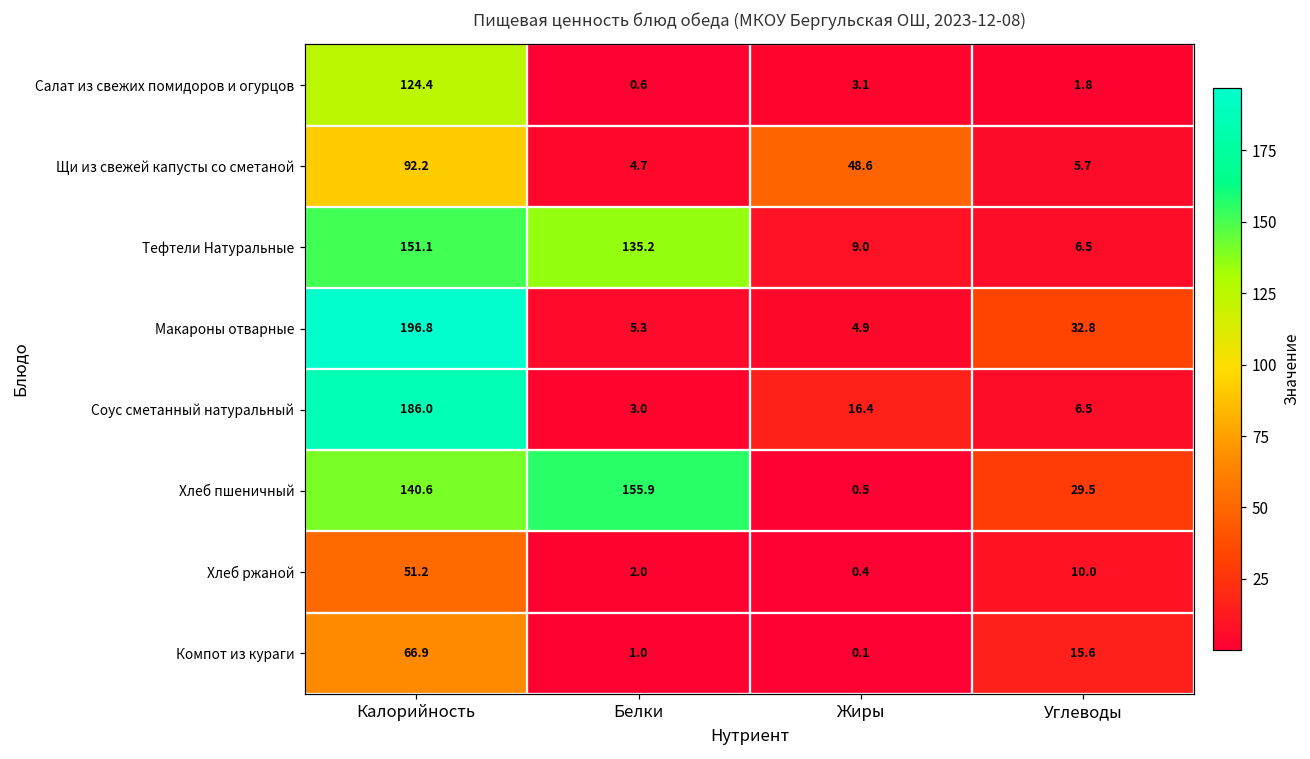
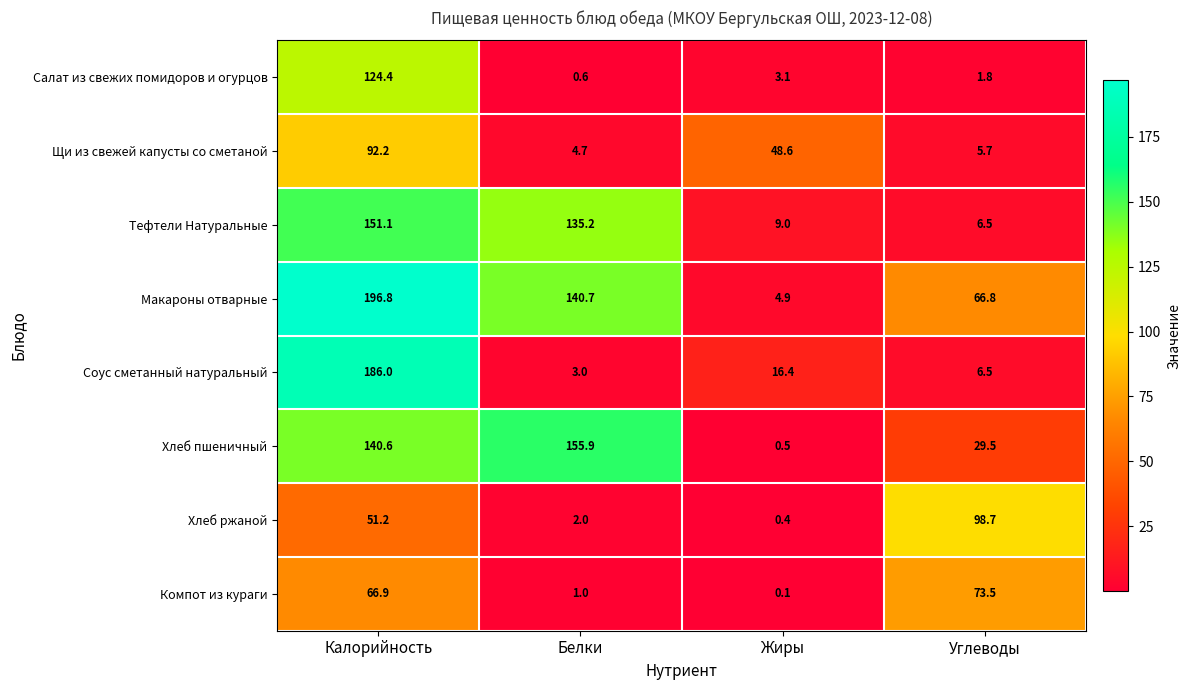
  {
    "Салат из свежих помидоров и огурцов": {
      "Калорийность": 124.4,
      "Белки": 0.6,
      "Жиры": 3.1,
      "Углеводы": 1.8
    },
    "Щи из свежей капусты со сметаной": {
      "Калорийность": 92.2,
      "Белки": 4.7,
      "Жиры": 48.6,
      "Углеводы": 5.7
    },
    "Тефтели Натуральные": {
      "Калорийность": 151.1,
      "Белки": 135.2,
      "Жиры": 9.0,
      "Углеводы": 6.5
    },
    "Макароны отварные": {
      "Калорийность": 196.8,
-     "Белки": 5.3,
+     "Белки": 140.7,
      "Жиры": 4.9,
-     "Углеводы": 32.8
+     "Углеводы": 66.8
    },
    "Соус сметанный натуральный": {
      "Калорийность": 186.0,
      "Белки": 3.0,
      "Жиры": 16.4,
      "Углеводы": 6.5
    },
    "Хлеб пшеничный": {
      "Калорийность": 140.6,
      "Белки": 155.9,
      "Жиры": 0.5,
      "Углеводы": 29.5
    },
    "Хлеб ржаной": {
      "Калорийность": 51.2,
      "Белки": 2.0,
      "Жиры": 0.4,
-     "Углеводы": 10.0
+     "Углеводы": 98.7
    },
    "Компот из кураги": {
      "Калорийность": 66.9,
      "Белки": 1.0,
      "Жиры": 0.1,
-     "Углеводы": 15.6
+     "Углеводы": 73.5
    }
  }
